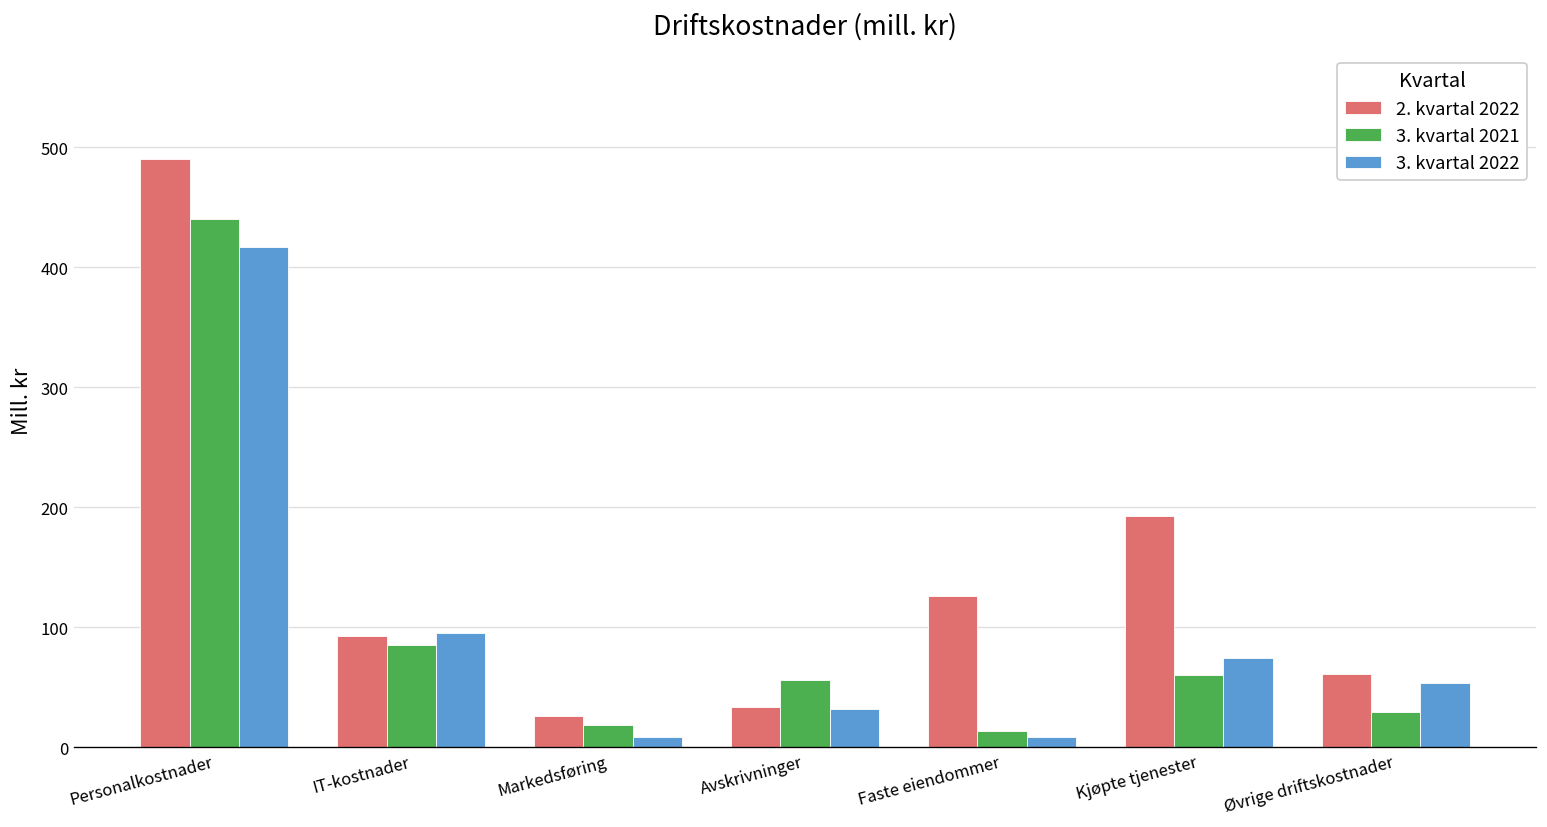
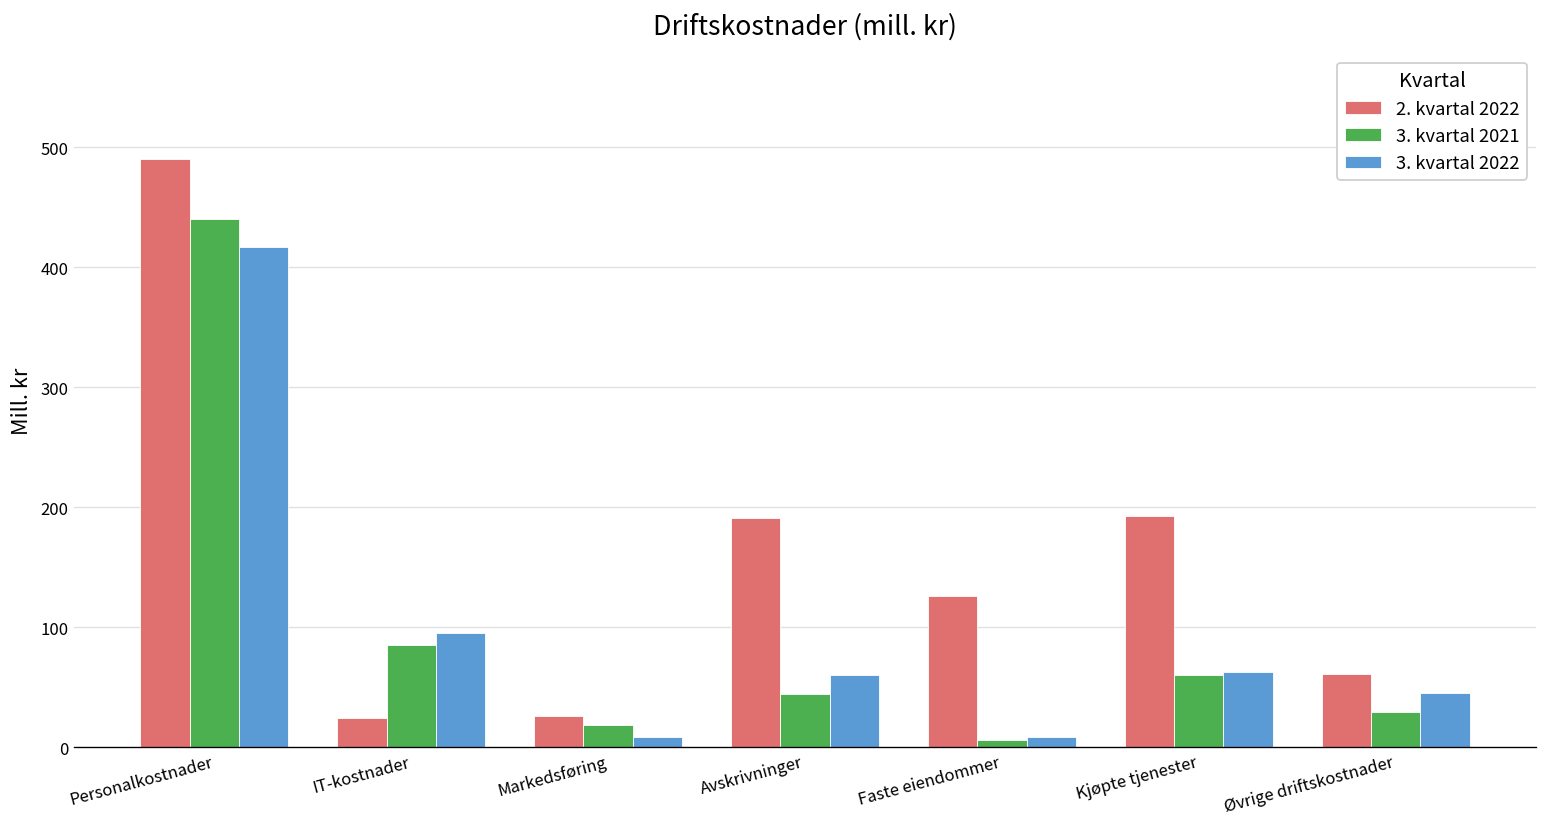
  {
    "2. kvartal 2022": {
      "Personalkostnader": 490,
-     "IT-kostnader": 93,
+     "IT-kostnader": 25,
      "Markedsføring": 26,
-     "Avskrivninger": 34,
+     "Avskrivninger": 191,
      "Faste eiendommer": 126,
      "Kjøpte tjenester": 193,
      "Øvrige driftskostnader": 61
    },
    "3. kvartal 2021": {
      "Personalkostnader": 440,
      "IT-kostnader": 85,
      "Markedsføring": 19,
-     "Avskrivninger": 56,
-     "Faste eiendommer": 14,
+     "Avskrivninger": 44,
+     "Faste eiendommer": 6,
      "Kjøpte tjenester": 60,
      "Øvrige driftskostnader": 29
    },
    "3. kvartal 2022": {
      "Personalkostnader": 417,
      "IT-kostnader": 95,
      "Markedsføring": 9,
-     "Avskrivninger": 32,
+     "Avskrivninger": 60,
      "Faste eiendommer": 9,
-     "Kjøpte tjenester": 75,
-     "Øvrige driftskostnader": 53
+     "Kjøpte tjenester": 63,
+     "Øvrige driftskostnader": 45
    }
  }
